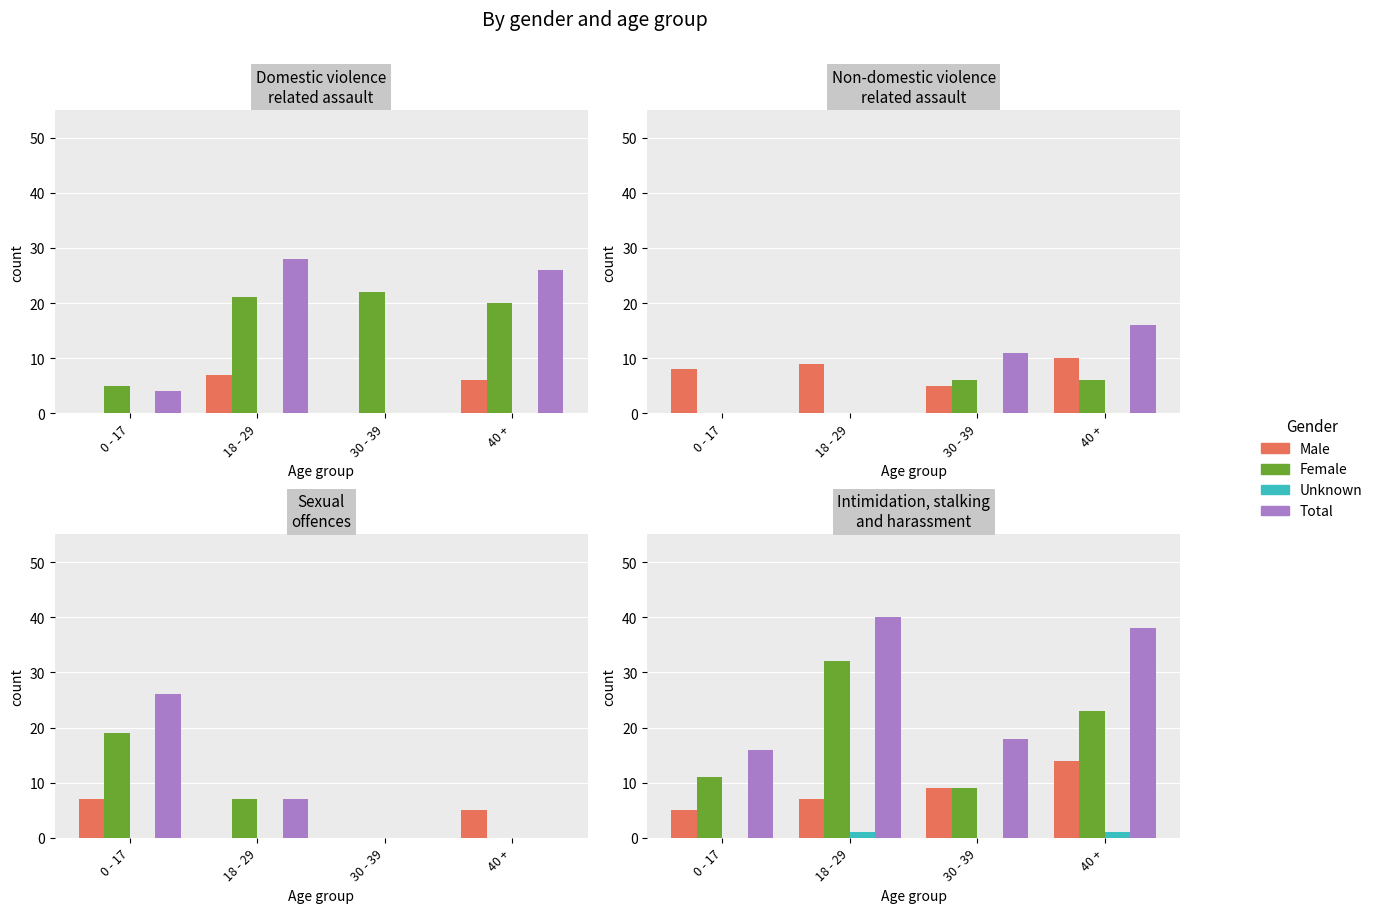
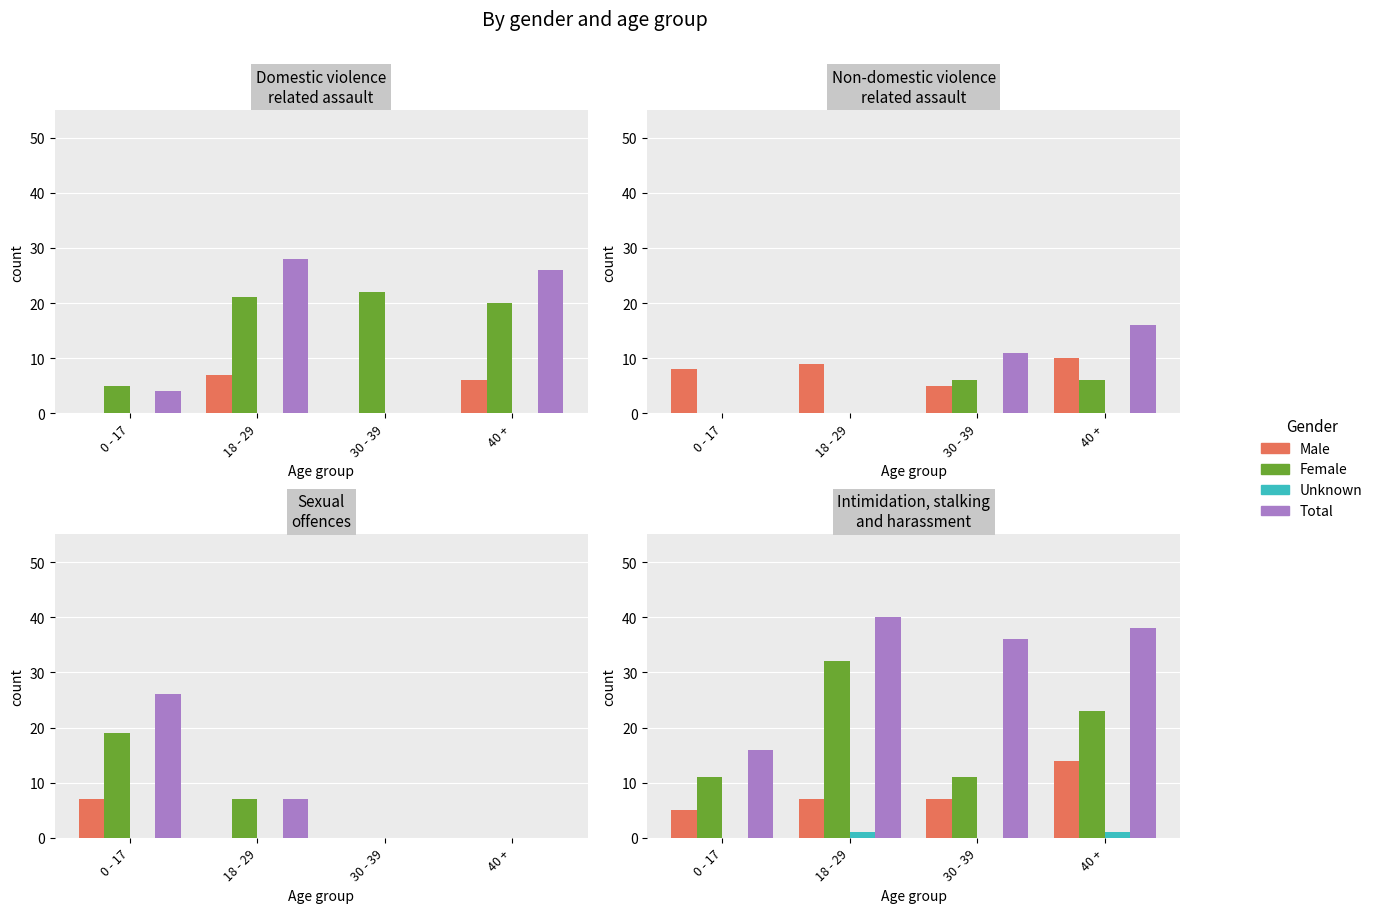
  {
    "Domestic violence related assault": {
      "Male": {
        "0 - 17": 0,
        "18 - 29": 7,
        "30 - 39": 0,
        "40 +": 6
      },
      "Female": {
        "0 - 17": 5,
        "18 - 29": 21,
        "30 - 39": 22,
        "40 +": 20
      },
      "Unknown": {
        "0 - 17": 0,
        "18 - 29": 0,
        "30 - 39": 0,
        "40 +": 0
      },
      "Total": {
        "0 - 17": 4,
        "18 - 29": 28,
        "30 - 39": 0,
        "40 +": 26
      }
    },
    "Non-domestic violence related assault": {
      "Male": {
        "0 - 17": 8,
        "18 - 29": 9,
        "30 - 39": 5,
        "40 +": 10
      },
      "Female": {
        "0 - 17": 0,
        "18 - 29": 0,
        "30 - 39": 6,
        "40 +": 6
      },
      "Unknown": {
        "0 - 17": 0,
        "18 - 29": 0,
        "30 - 39": 0,
        "40 +": 0
      },
      "Total": {
        "0 - 17": 0,
        "18 - 29": 0,
        "30 - 39": 11,
        "40 +": 16
      }
    },
    "Sexual offences": {
      "Male": {
        "0 - 17": 7,
        "18 - 29": 0,
        "30 - 39": 0,
-       "40 +": 5
+       "40 +": 0
      },
      "Female": {
        "0 - 17": 19,
        "18 - 29": 7,
        "30 - 39": 0,
        "40 +": 0
      },
      "Unknown": {
        "0 - 17": 0,
        "18 - 29": 0,
        "30 - 39": 0,
        "40 +": 0
      },
      "Total": {
        "0 - 17": 26,
        "18 - 29": 7,
        "30 - 39": 0,
        "40 +": 0
      }
    },
    "Intimidation, stalking and harassment": {
      "Male": {
        "0 - 17": 5,
        "18 - 29": 7,
-       "30 - 39": 9,
+       "30 - 39": 7,
        "40 +": 14
      },
      "Female": {
        "0 - 17": 11,
        "18 - 29": 32,
-       "30 - 39": 9,
+       "30 - 39": 11,
        "40 +": 23
      },
      "Unknown": {
        "0 - 17": 0,
        "18 - 29": 1,
        "30 - 39": 0,
        "40 +": 1
      },
      "Total": {
        "0 - 17": 16,
        "18 - 29": 40,
-       "30 - 39": 18,
+       "30 - 39": 36,
        "40 +": 38
      }
    }
  }
